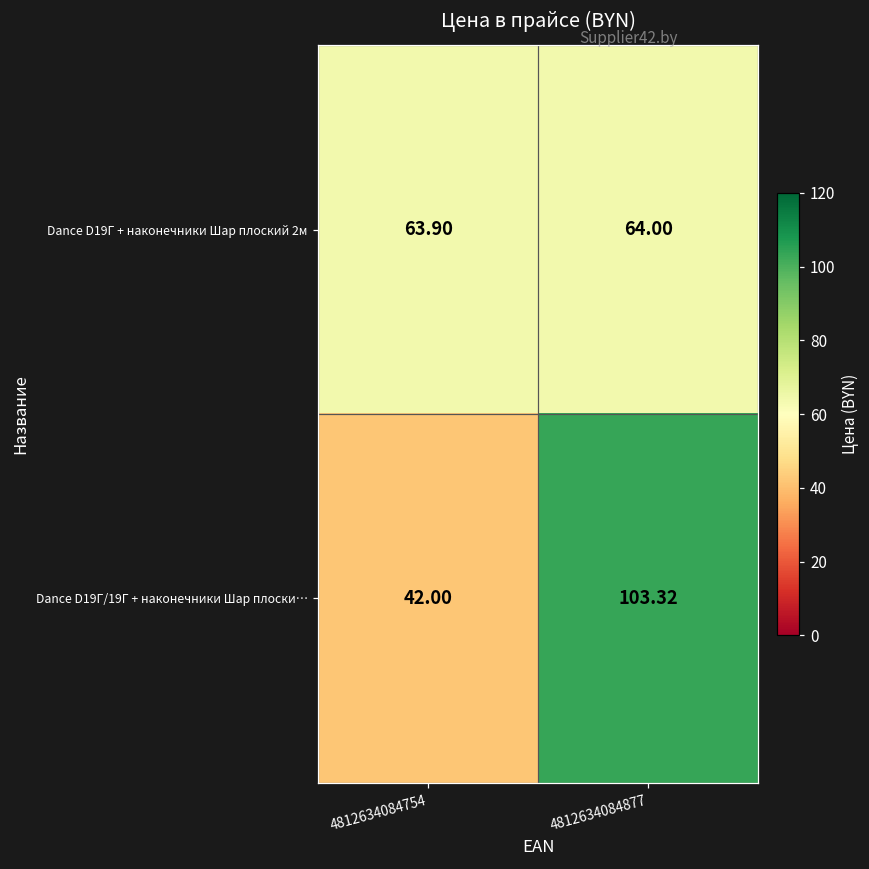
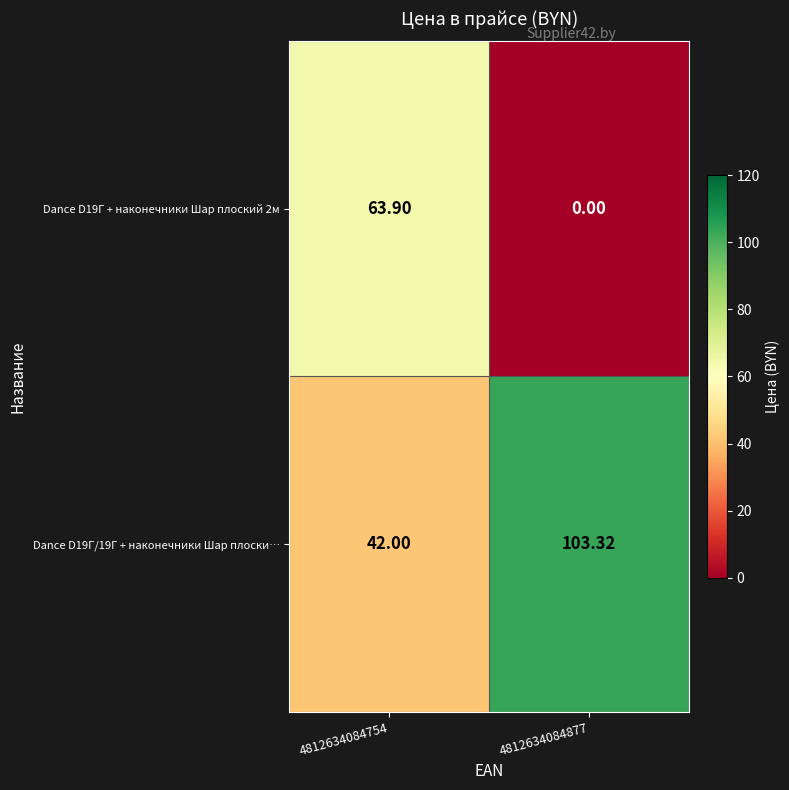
  {
    "Dance D19Г + наконечники Шар плоский 2м": {
      "4812634084754": 63.90,
-     "4812634084877": 64.00
+     "4812634084877": 0.00
    },
    "Dance D19Г/19Г + наконечники Шар плоски…": {
      "4812634084754": 42.00,
      "4812634084877": 103.32
    }
  }
